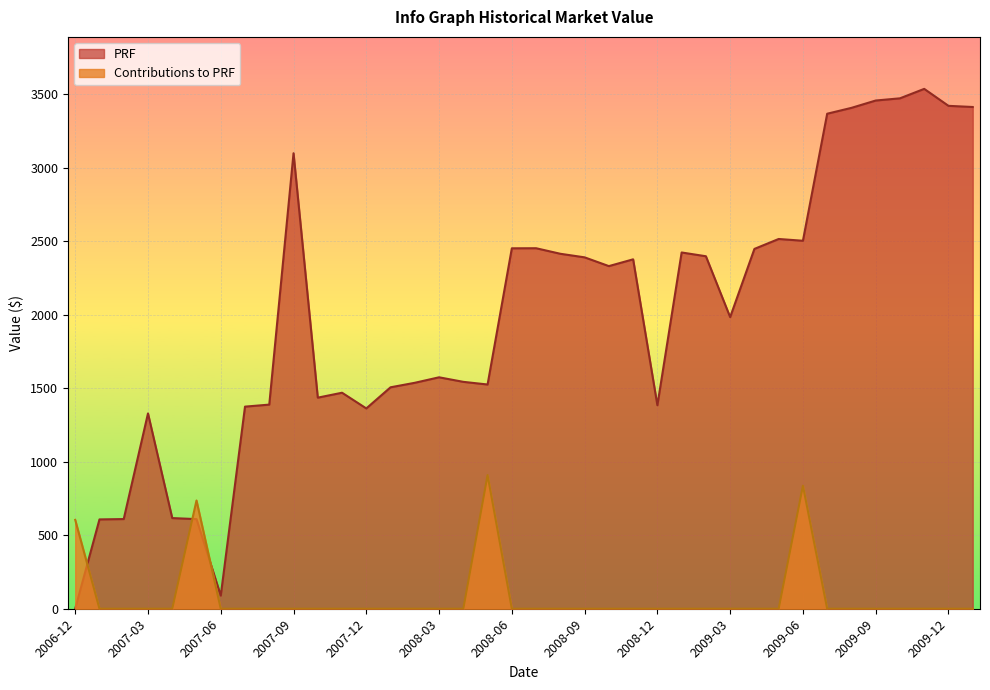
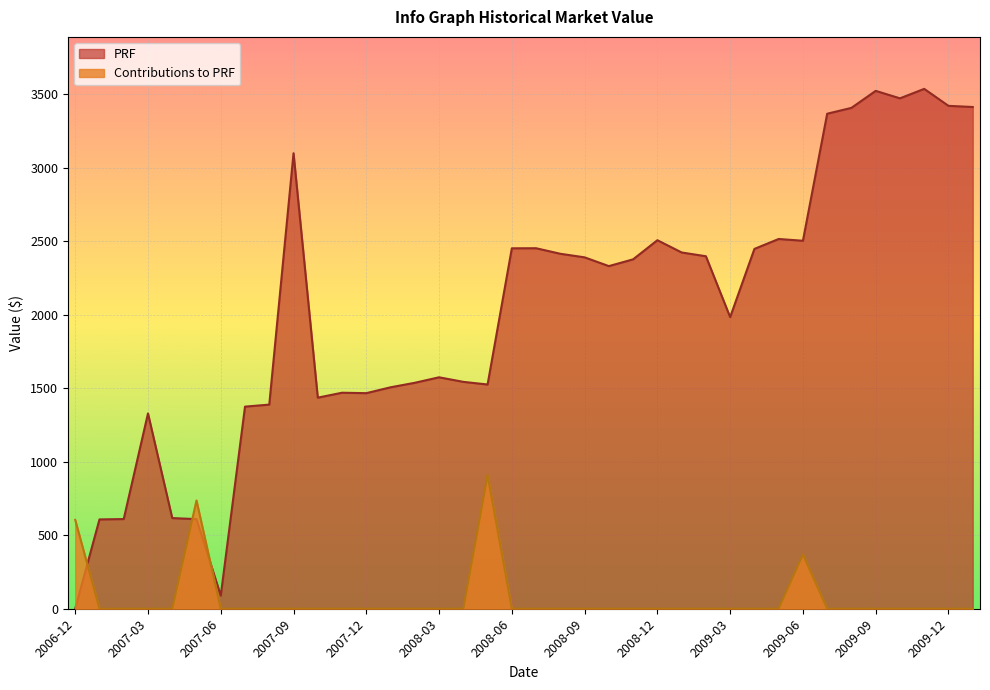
  {
    "PRF": {
      "2006-12": 0,
      "2007-03": 1330,
      "2007-06": 90,
      "2007-09": 3100,
-     "2007-12": 1360,
+     "2007-12": 1470,
      "2008-03": 1570,
      "2008-06": 2450,
      "2008-09": 2390,
-     "2008-12": 1380,
+     "2008-12": 2510,
      "2009-03": 1980,
      "2009-06": 2500,
-     "2009-09": 3460,
+     "2009-09": 3520,
      "2009-12": 3420
    },
    "Contributions to PRF": {
      "2006-12": 600,
      "2007-03": 0,
      "2007-06": 0,
      "2007-09": 0,
      "2007-12": 0,
      "2008-03": 0,
      "2008-06": 0,
      "2008-09": 0,
      "2008-12": 0,
      "2009-03": 0,
-     "2009-06": 840,
+     "2009-06": 370,
      "2009-09": 0,
      "2009-12": 0
    }
  }
